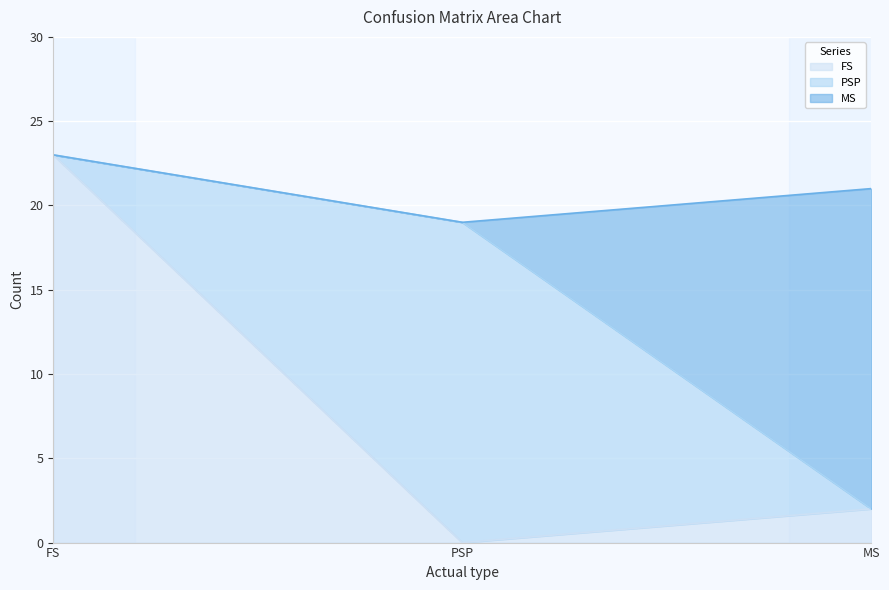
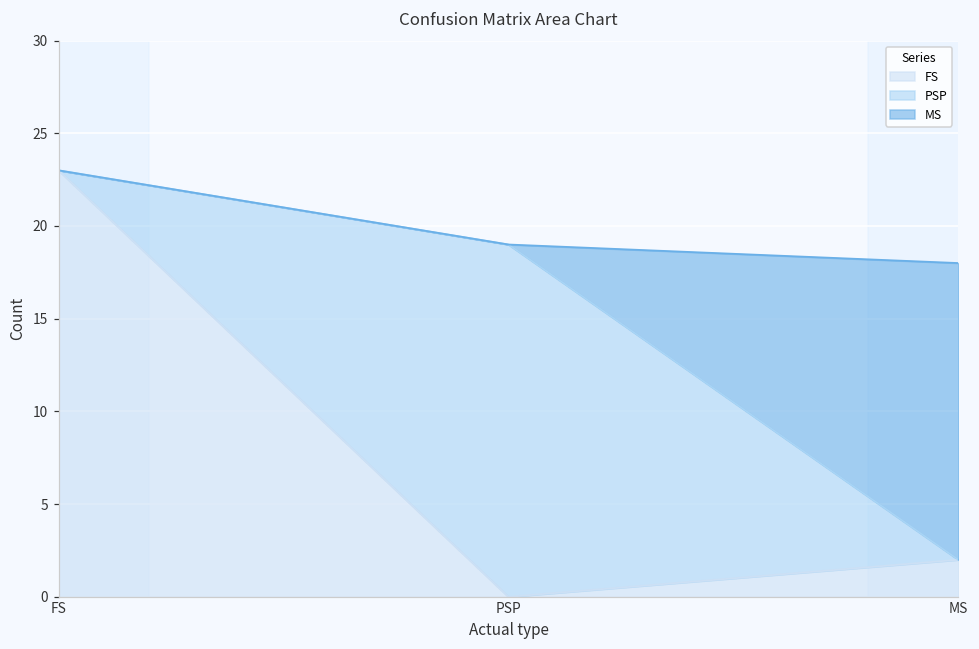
  {
    "MS": {
-     "MS": 19
+     "MS": 16
    }
  }
